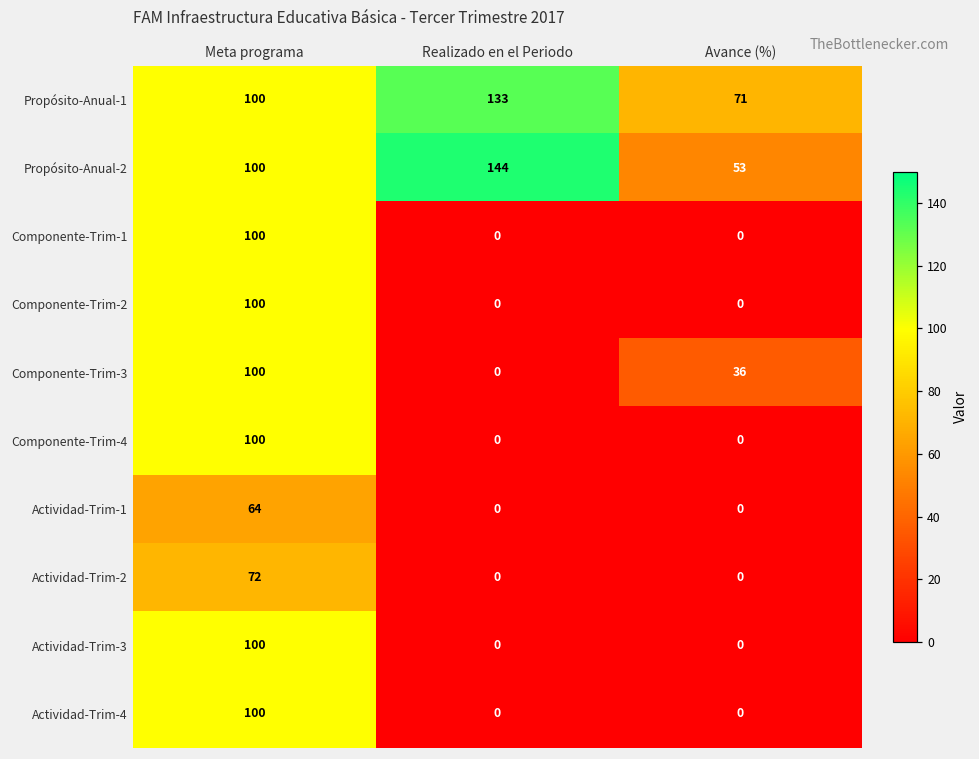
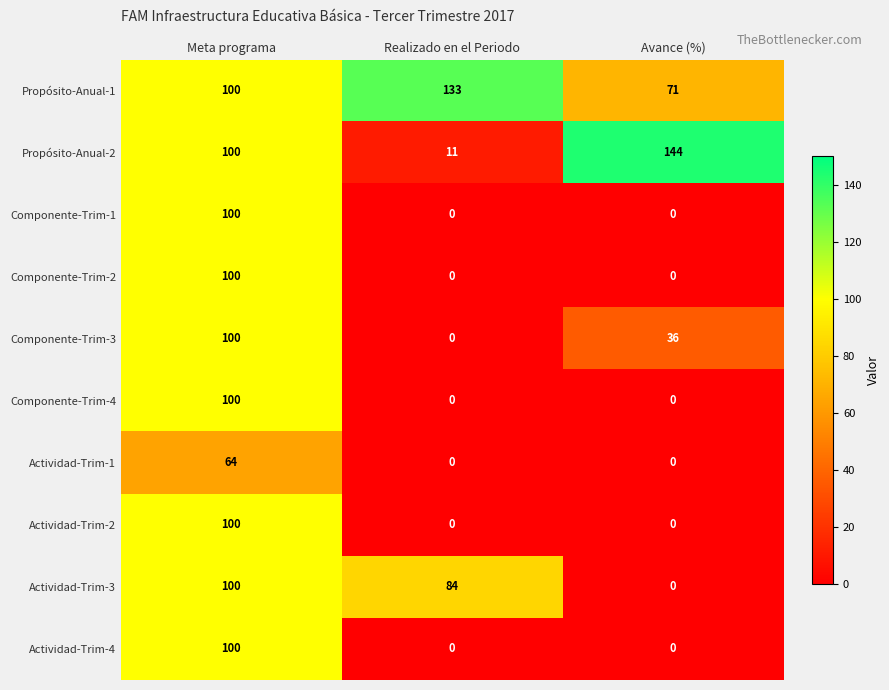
  {
    "Propósito-Anual-1": {
      "Meta programa": 100,
      "Realizado en el Periodo": 133,
      "Avance (%)": 71
    },
    "Propósito-Anual-2": {
      "Meta programa": 100,
-     "Realizado en el Periodo": 144,
-     "Avance (%)": 53
+     "Realizado en el Periodo": 11,
+     "Avance (%)": 144
    },
    "Componente-Trim-1": {
      "Meta programa": 100,
      "Realizado en el Periodo": 0,
      "Avance (%)": 0
    },
    "Componente-Trim-2": {
      "Meta programa": 100,
      "Realizado en el Periodo": 0,
      "Avance (%)": 0
    },
    "Componente-Trim-3": {
      "Meta programa": 100,
      "Realizado en el Periodo": 0,
      "Avance (%)": 36
    },
    "Componente-Trim-4": {
      "Meta programa": 100,
      "Realizado en el Periodo": 0,
      "Avance (%)": 0
    },
    "Actividad-Trim-1": {
      "Meta programa": 64,
      "Realizado en el Periodo": 0,
      "Avance (%)": 0
    },
    "Actividad-Trim-2": {
-     "Meta programa": 72,
+     "Meta programa": 100,
      "Realizado en el Periodo": 0,
      "Avance (%)": 0
    },
    "Actividad-Trim-3": {
      "Meta programa": 100,
-     "Realizado en el Periodo": 0,
+     "Realizado en el Periodo": 84,
      "Avance (%)": 0
    },
    "Actividad-Trim-4": {
      "Meta programa": 100,
      "Realizado en el Periodo": 0,
      "Avance (%)": 0
    }
  }
